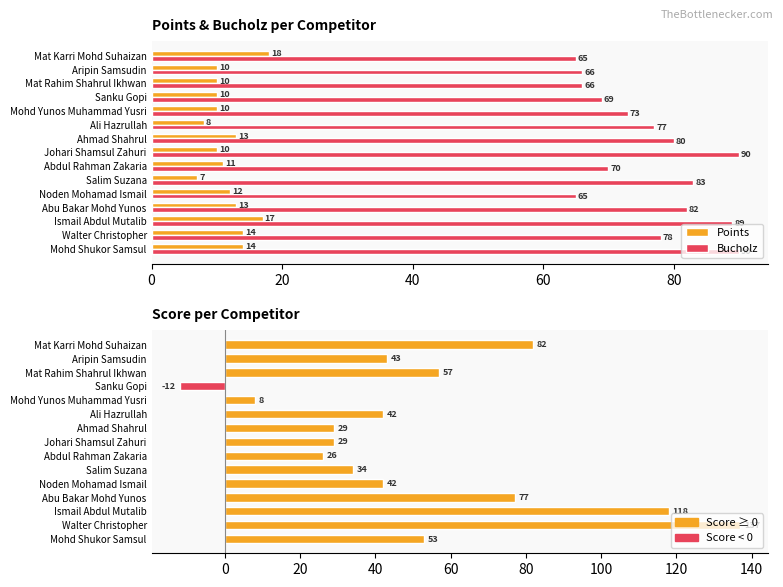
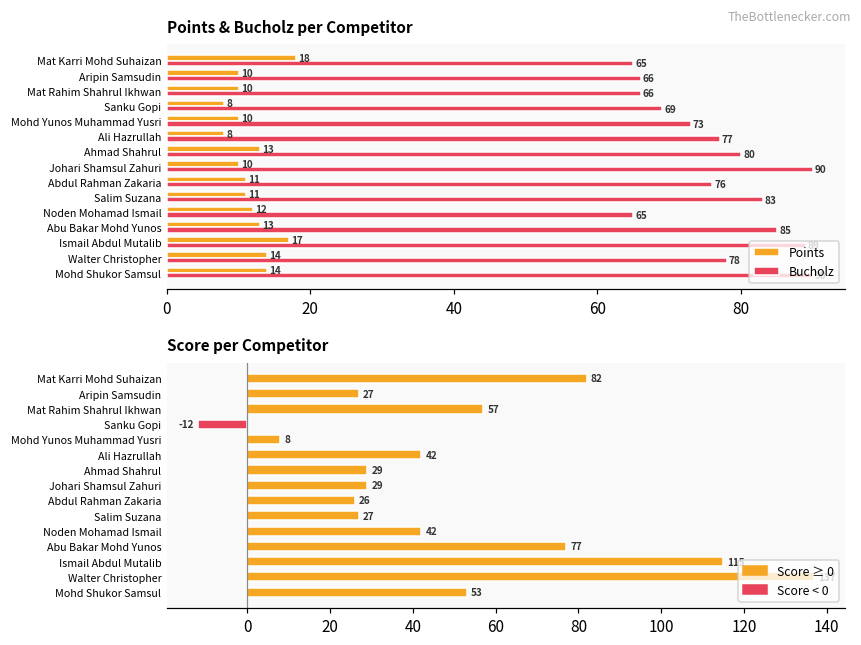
  {
    "Points & Bucholz per Competitor": {
      "Points": {
        "Mat Karri Mohd Suhaizan": 18,
        "Aripin Samsudin": 10,
        "Mat Rahim Shahrul Ikhwan": 10,
-       "Sanku Gopi": 10,
+       "Sanku Gopi": 8,
        "Mohd Yunos Muhammad Yusri": 10,
        "Ali Hazrullah": 8,
        "Ahmad Shahrul": 13,
        "Johari Shamsul Zahuri": 10,
        "Abdul Rahman Zakaria": 11,
-       "Salim Suzana": 7,
+       "Salim Suzana": 11,
        "Noden Mohamad Ismail": 12,
        "Abu Bakar Mohd Yunos": 13,
        "Ismail Abdul Mutalib": 17,
        "Walter Christopher": 14,
        "Mohd Shukor Samsul": 14
      },
      "Bucholz": {
        "Mat Karri Mohd Suhaizan": 65,
        "Aripin Samsudin": 66,
        "Mat Rahim Shahrul Ikhwan": 66,
        "Sanku Gopi": 69,
        "Mohd Yunos Muhammad Yusri": 73,
        "Ali Hazrullah": 77,
        "Ahmad Shahrul": 80,
        "Johari Shamsul Zahuri": 90,
-       "Abdul Rahman Zakaria": 70,
+       "Abdul Rahman Zakaria": 76,
        "Salim Suzana": 83,
        "Noden Mohamad Ismail": 65,
-       "Abu Bakar Mohd Yunos": 82,
+       "Abu Bakar Mohd Yunos": 85,
        "Walter Christopher": 78
      }
    },
    "Score per Competitor": {
      "Mat Karri Mohd Suhaizan": 82,
-     "Aripin Samsudin": 43,
+     "Aripin Samsudin": 27,
      "Mat Rahim Shahrul Ikhwan": 57,
      "Sanku Gopi": -12,
      "Mohd Yunos Muhammad Yusri": 8,
      "Ali Hazrullah": 42,
      "Ahmad Shahrul": 29,
      "Johari Shamsul Zahuri": 29,
      "Abdul Rahman Zakaria": 26,
-     "Salim Suzana": 34,
+     "Salim Suzana": 27,
      "Noden Mohamad Ismail": 42,
      "Abu Bakar Mohd Yunos": 77,
-     "Ismail Abdul Mutalib": 118,
+     "Ismail Abdul Mutalib": 115,
      "Mohd Shukor Samsul": 53
    }
  }
